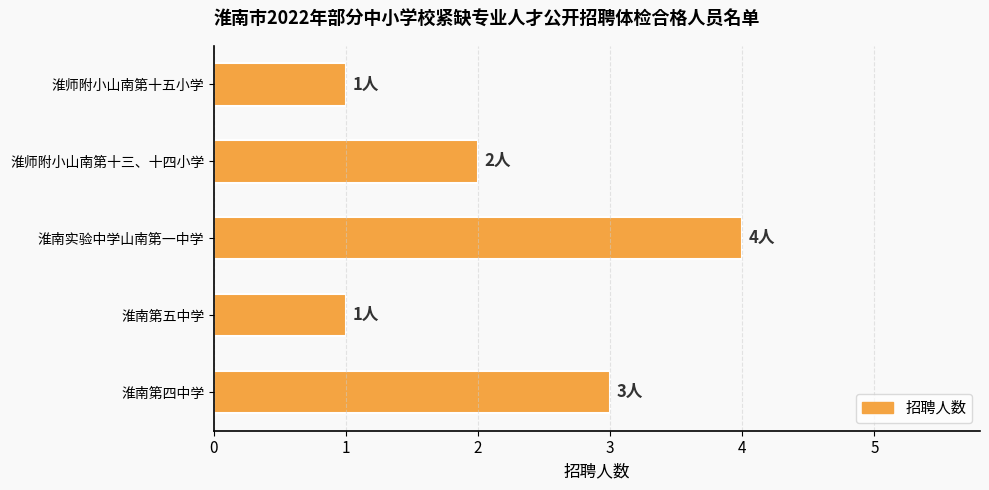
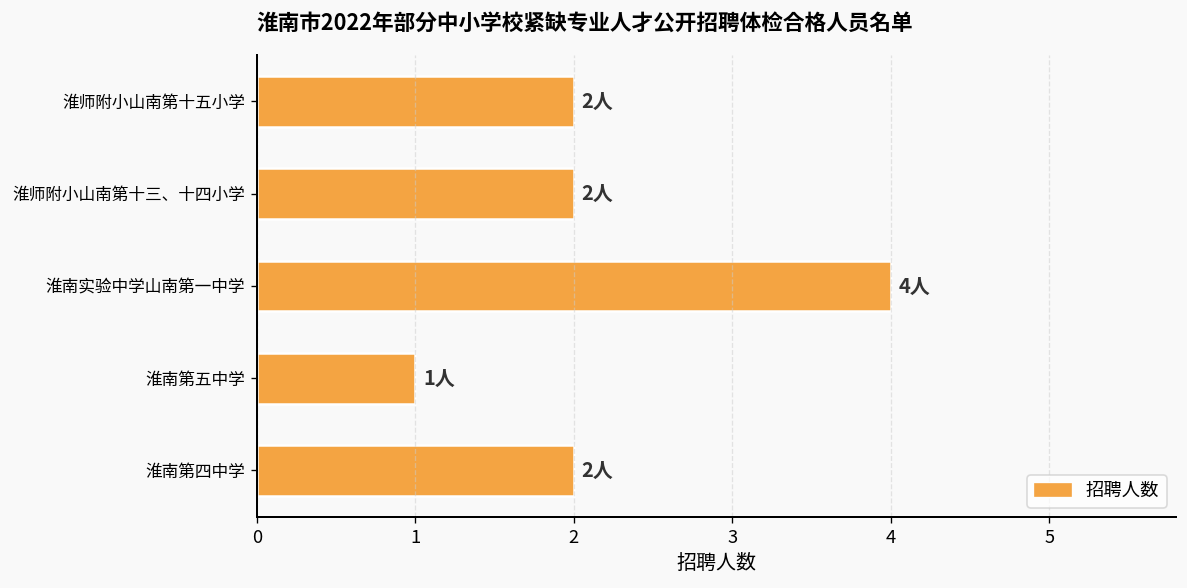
  {
-   "淮师附小山南第十五小学": "1人",
+   "淮师附小山南第十五小学": "2人",
    "淮师附小山南第十三、十四小学": "2人",
    "淮南实验中学山南第一中学": "4人",
    "淮南第五中学": "1人",
-   "淮南第四中学": "3人"
+   "淮南第四中学": "2人"
  }
